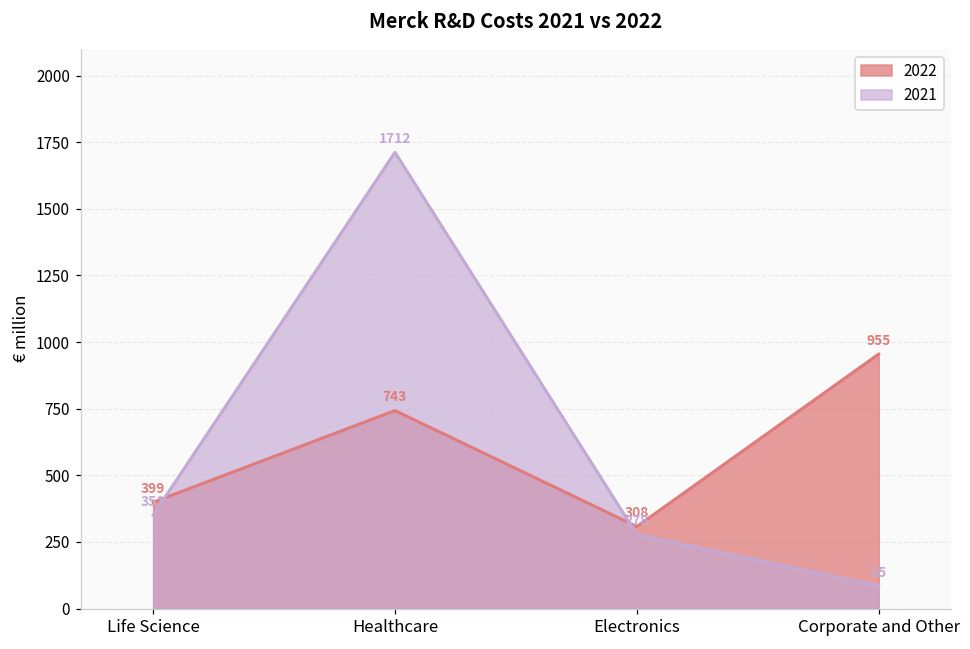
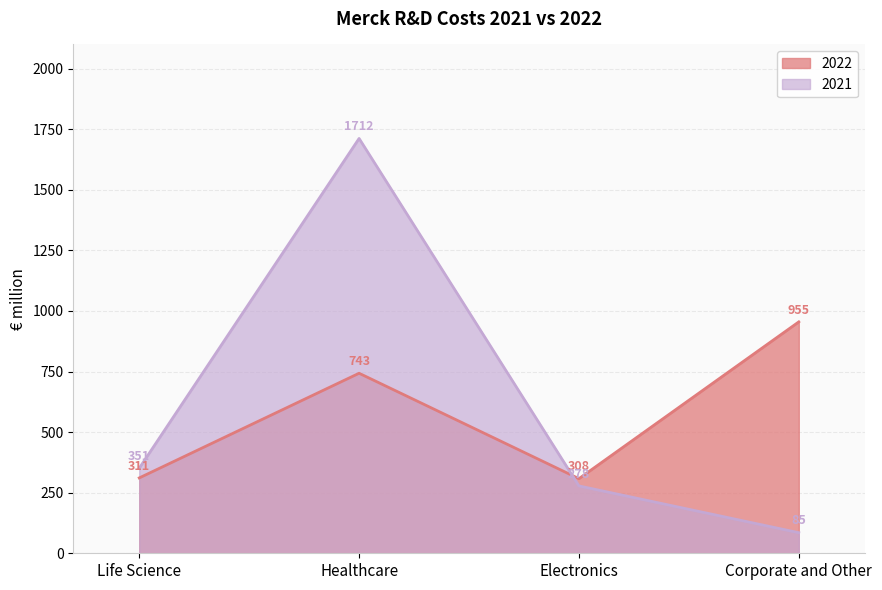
  {
    "2022": {
-     "Life Science": 399,
+     "Life Science": 311,
      "Healthcare": 743,
      "Corporate and Other": 955
    },
    "2021": {
      "Healthcare": 1712,
      "Corporate and Other": 85
    }
  }
